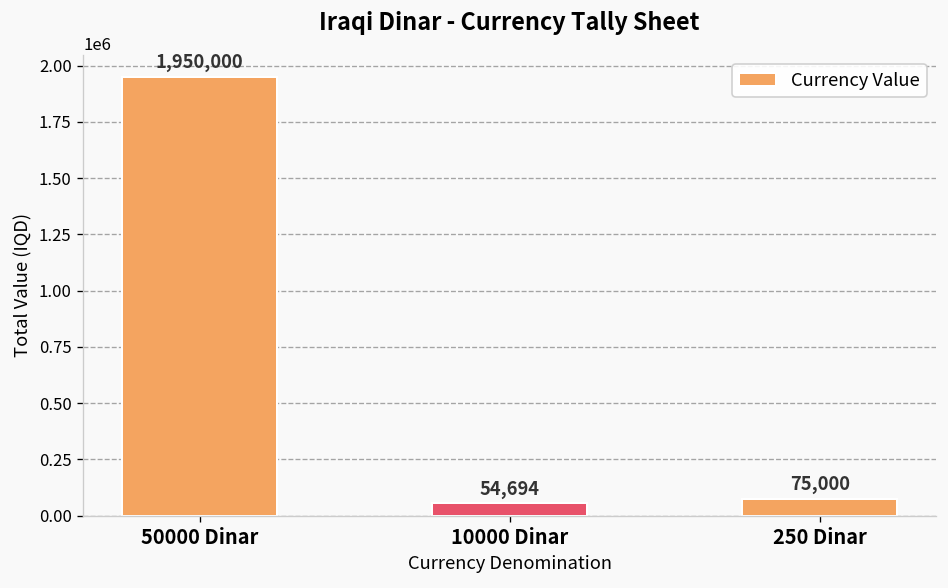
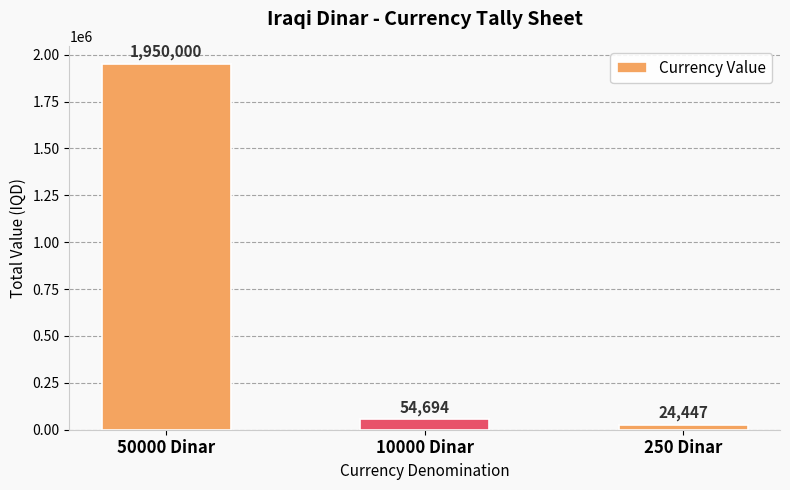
  {
    "50000 Dinar": "1,950,000",
    "10000 Dinar": "54,694",
-   "250 Dinar": "75,000"
+   "250 Dinar": "24,447"
  }
